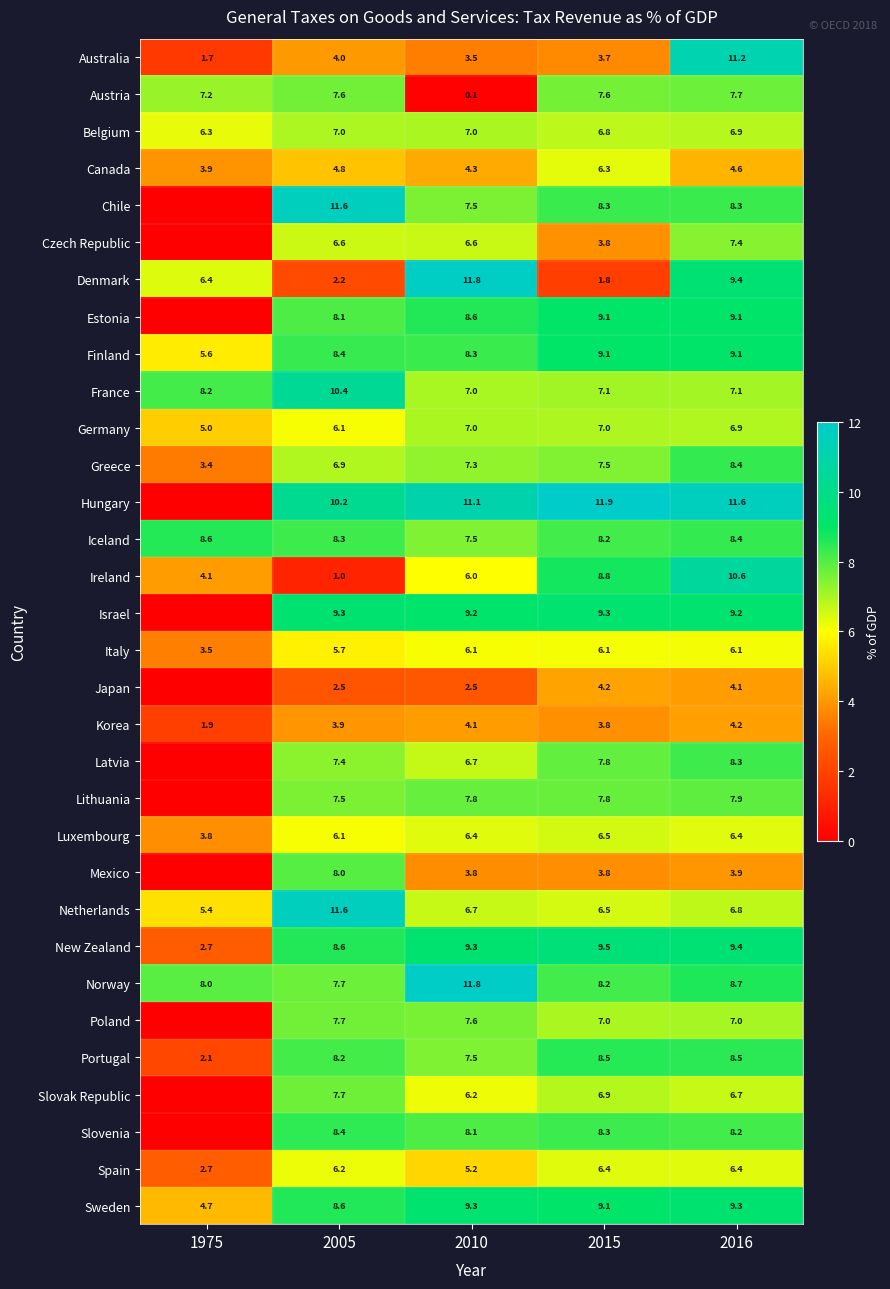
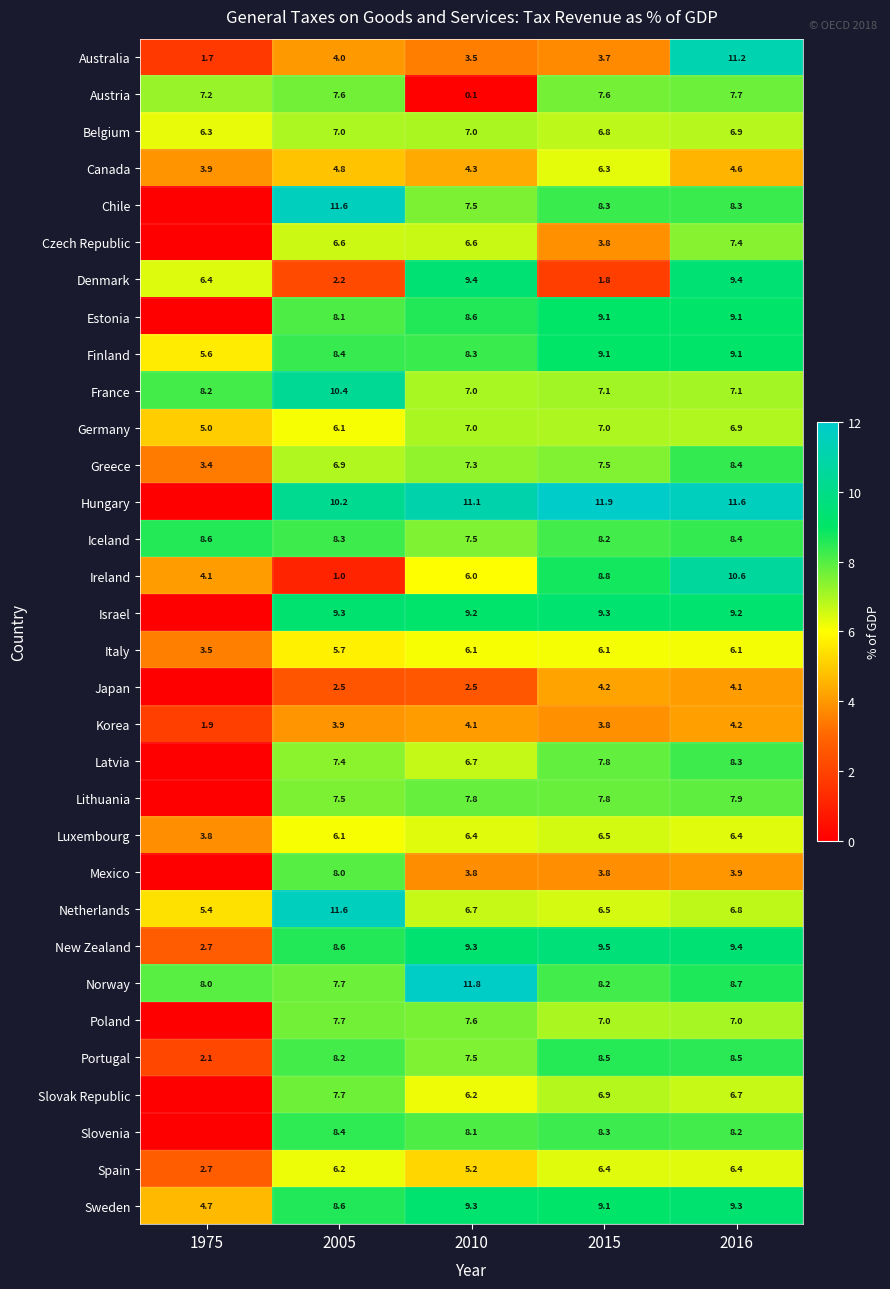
  {
    "Australia": {
      "1975": 1.7,
      "2005": 4.0,
      "2010": 3.5,
      "2015": 3.7,
      "2016": 11.2
    },
    "Austria": {
      "1975": 7.2,
      "2005": 7.6,
      "2010": 0.1,
      "2015": 7.6,
      "2016": 7.7
    },
    "Belgium": {
      "1975": 6.3,
      "2005": 7.0,
      "2010": 7.0,
      "2015": 6.8,
      "2016": 6.9
    },
    "Canada": {
      "1975": 3.9,
      "2005": 4.8,
      "2010": 4.3,
      "2015": 6.3,
      "2016": 4.6
    },
    "Chile": {
      "2005": 11.6,
      "2010": 7.5,
      "2015": 8.3,
      "2016": 8.3
    },
    "Czech Republic": {
      "2005": 6.6,
      "2010": 6.6,
      "2015": 3.8,
      "2016": 7.4
    },
    "Denmark": {
      "1975": 6.4,
      "2005": 2.2,
-     "2010": 11.8,
+     "2010": 9.4,
      "2015": 1.8,
      "2016": 9.4
    },
    "Estonia": {
      "2005": 8.1,
      "2010": 8.6,
      "2015": 9.1,
      "2016": 9.1
    },
    "Finland": {
      "1975": 5.6,
      "2005": 8.4,
      "2010": 8.3,
      "2015": 9.1,
      "2016": 9.1
    },
    "France": {
      "1975": 8.2,
      "2005": 10.4,
      "2010": 7.0,
      "2015": 7.1,
      "2016": 7.1
    },
    "Germany": {
      "1975": 5.0,
      "2005": 6.1,
      "2010": 7.0,
      "2015": 7.0,
      "2016": 6.9
    },
    "Greece": {
      "1975": 3.4,
      "2005": 6.9,
      "2010": 7.3,
      "2015": 7.5,
      "2016": 8.4
    },
    "Hungary": {
      "2005": 10.2,
      "2010": 11.1,
      "2015": 11.9,
      "2016": 11.6
    },
    "Iceland": {
      "1975": 8.6,
      "2005": 8.3,
      "2010": 7.5,
      "2015": 8.2,
      "2016": 8.4
    },
    "Ireland": {
      "1975": 4.1,
      "2005": 1.0,
      "2010": 6.0,
      "2015": 8.8,
      "2016": 10.6
    },
    "Israel": {
      "2005": 9.3,
      "2010": 9.2,
      "2015": 9.3,
      "2016": 9.2
    },
    "Italy": {
      "1975": 3.5,
      "2005": 5.7,
      "2010": 6.1,
      "2015": 6.1,
      "2016": 6.1
    },
    "Japan": {
      "2005": 2.5,
      "2010": 2.5,
      "2015": 4.2,
      "2016": 4.1
    },
    "Korea": {
      "1975": 1.9,
      "2005": 3.9,
      "2010": 4.1,
      "2015": 3.8,
      "2016": 4.2
    },
    "Latvia": {
      "2005": 7.4,
      "2010": 6.7,
      "2015": 7.8,
      "2016": 8.3
    },
    "Lithuania": {
      "2005": 7.5,
      "2010": 7.8,
      "2015": 7.8,
      "2016": 7.9
    },
    "Luxembourg": {
      "1975": 3.8,
      "2005": 6.1,
      "2010": 6.4,
      "2015": 6.5,
      "2016": 6.4
    },
    "Mexico": {
      "2005": 8.0,
      "2010": 3.8,
      "2015": 3.8,
      "2016": 3.9
    },
    "Netherlands": {
      "1975": 5.4,
      "2005": 11.6,
      "2010": 6.7,
      "2015": 6.5,
      "2016": 6.8
    },
    "New Zealand": {
      "1975": 2.7,
      "2005": 8.6,
      "2010": 9.3,
      "2015": 9.5,
      "2016": 9.4
    },
    "Norway": {
      "1975": 8.0,
      "2005": 7.7,
      "2010": 11.8,
      "2015": 8.2,
      "2016": 8.7
    },
    "Poland": {
      "2005": 7.7,
      "2010": 7.6,
      "2015": 7.0,
      "2016": 7.0
    },
    "Portugal": {
      "1975": 2.1,
      "2005": 8.2,
      "2010": 7.5,
      "2015": 8.5,
      "2016": 8.5
    },
    "Slovak Republic": {
      "2005": 7.7,
      "2010": 6.2,
      "2015": 6.9,
      "2016": 6.7
    },
    "Slovenia": {
      "2005": 8.4,
      "2010": 8.1,
      "2015": 8.3,
      "2016": 8.2
    },
    "Spain": {
      "1975": 2.7,
      "2005": 6.2,
      "2010": 5.2,
      "2015": 6.4,
      "2016": 6.4
    },
    "Sweden": {
      "1975": 4.7,
      "2005": 8.6,
      "2010": 9.3,
      "2015": 9.1,
      "2016": 9.3
    }
  }
